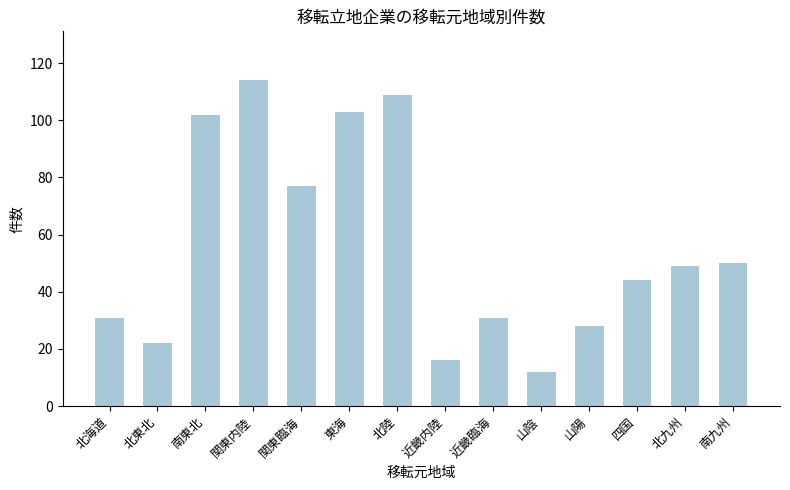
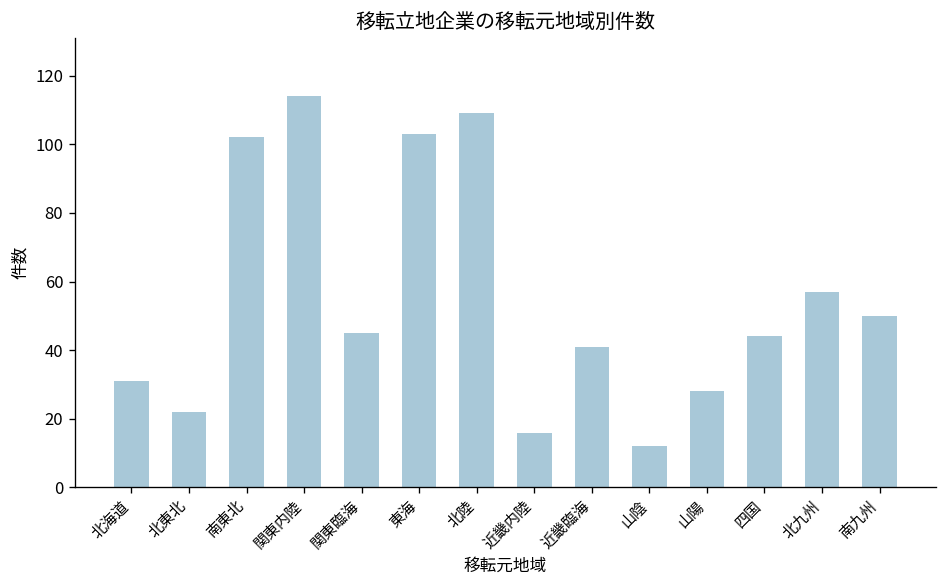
  {
    "北海道": 31,
    "北東北": 22,
    "南東北": 102,
    "関東内陸": 114,
-   "関東臨海": 77,
+   "関東臨海": 45,
    "東海": 103,
    "北陸": 109,
    "近畿内陸": 16,
-   "近畿臨海": 31,
+   "近畿臨海": 41,
    "山陰": 12,
    "山陽": 28,
    "四国": 44,
-   "北九州": 49,
+   "北九州": 57,
    "南九州": 50
  }
